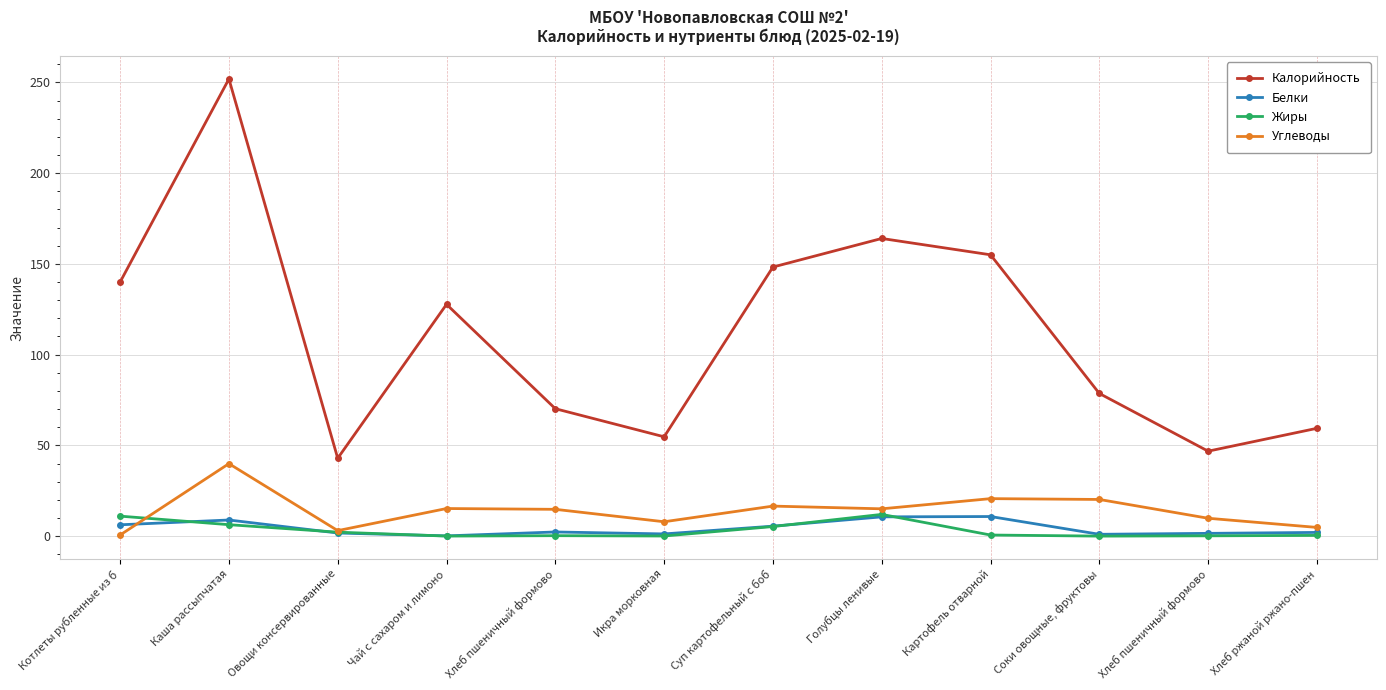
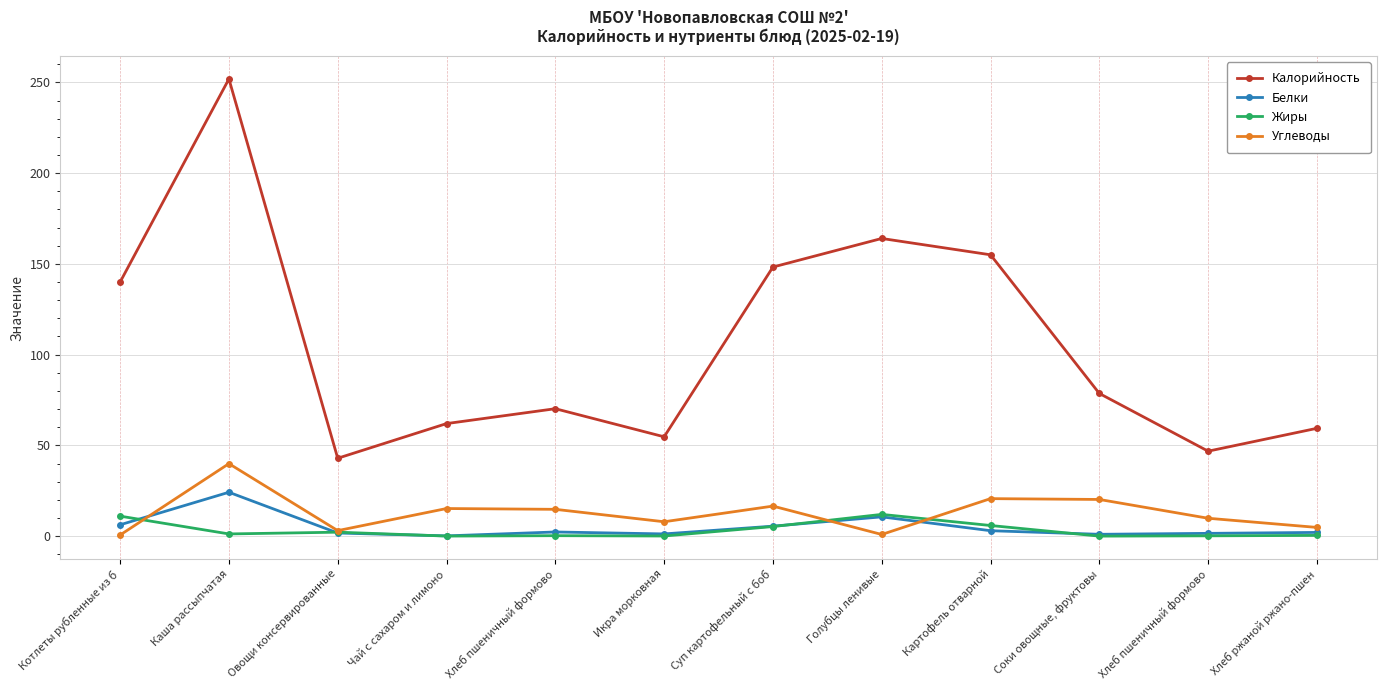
  {
    "Калорийность": {
      "Котлеты рубленные из б": 140,
      "Каша рассыпчатая": 252,
      "Овощи консервированные": 43,
-     "Чай с сахаром и лимоно": 128,
+     "Чай с сахаром и лимоно": 62,
      "Икра морковная": 55,
      "Суп картофельный с боб": 148,
      "Голубцы ленивые": 164,
      "Картофель отварной": 155,
      "Соки овощные, фруктовы": 79,
      "Хлеб ржаной ржано-пшен": 59
    },
    "Белки": {
      "Котлеты рубленные из б": 6,
-     "Каша рассыпчатая": 9,
-     "Картофель отварной": 11,
+     "Каша рассыпчатая": 24,
+     "Картофель отварной": 3,
      "Хлеб ржаной ржано-пшен": 2
    },
    "Жиры": {
      "Котлеты рубленные из б": 11,
-     "Каша рассыпчатая": 6,
-     "Картофель отварной": 1,
+     "Каша рассыпчатая": 1,
+     "Картофель отварной": 6,
      "Хлеб ржаной ржано-пшен": 0
    },
    "Углеводы": {
      "Котлеты рубленные из б": 1,
      "Каша рассыпчатая": 40,
      "Чай с сахаром и лимоно": 15,
      "Икра морковная": 8,
      "Суп картофельный с боб": 17,
-     "Голубцы ленивые": 15,
+     "Голубцы ленивые": 1,
      "Картофель отварной": 21,
      "Соки овощные, фруктовы": 20,
      "Хлеб ржаной ржано-пшен": 5
    }
  }
